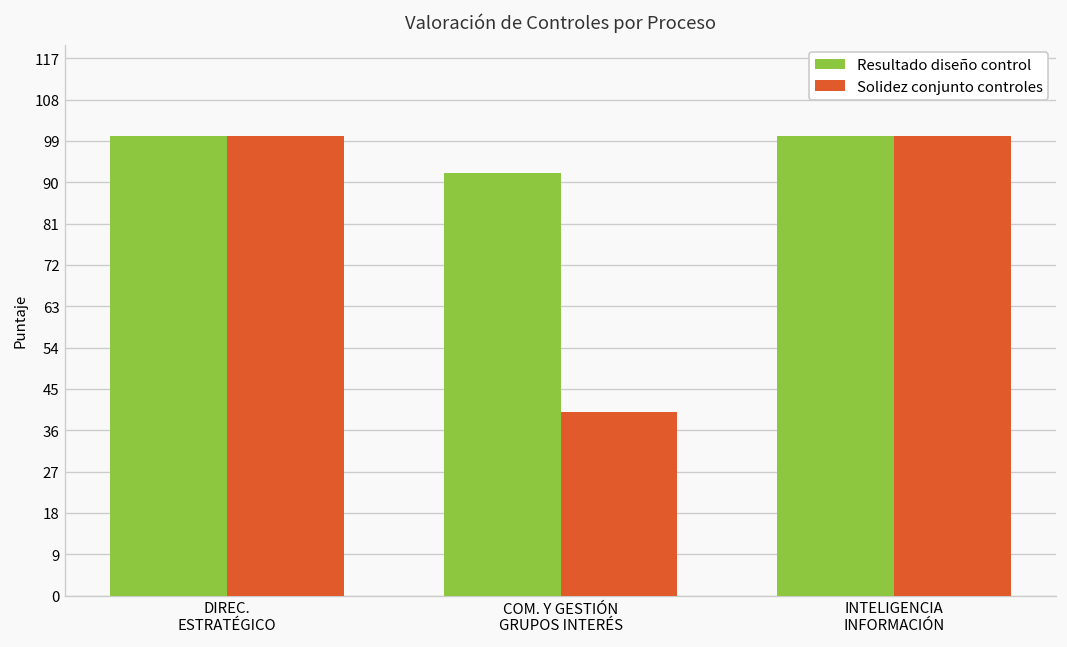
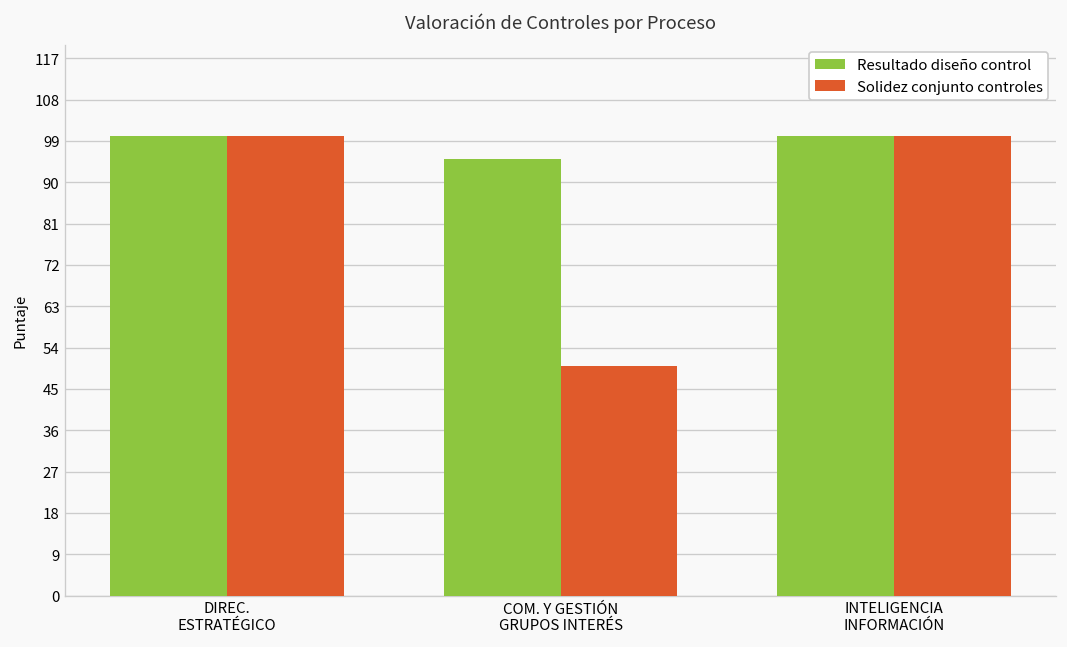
  {
    "Resultado diseño control": {
      "DIREC. ESTRATÉGICO": 100,
-     "COM. Y GESTIÓN GRUPOS INTERÉS": 92,
+     "COM. Y GESTIÓN GRUPOS INTERÉS": 95,
      "INTELIGENCIA INFORMACIÓN": 100
    },
    "Solidez conjunto controles": {
      "DIREC. ESTRATÉGICO": 100,
-     "COM. Y GESTIÓN GRUPOS INTERÉS": 40,
+     "COM. Y GESTIÓN GRUPOS INTERÉS": 50,
      "INTELIGENCIA INFORMACIÓN": 100
    }
  }
